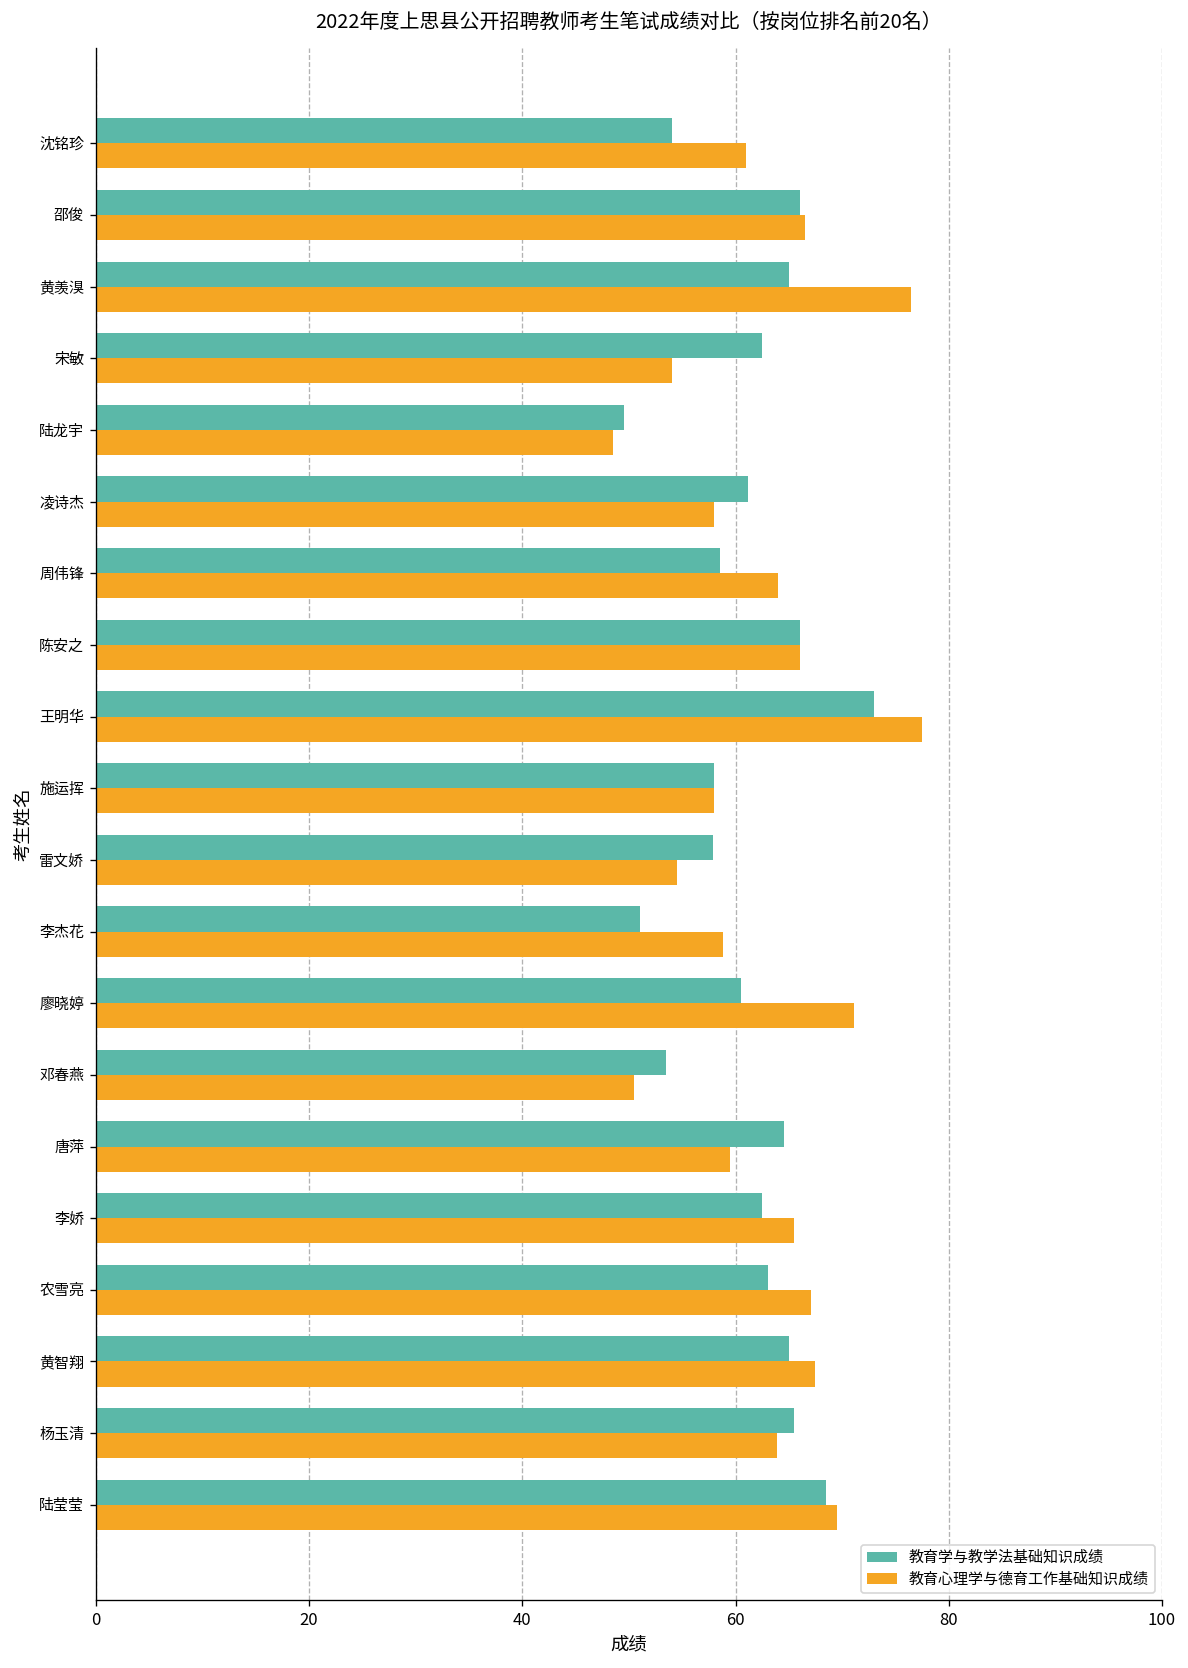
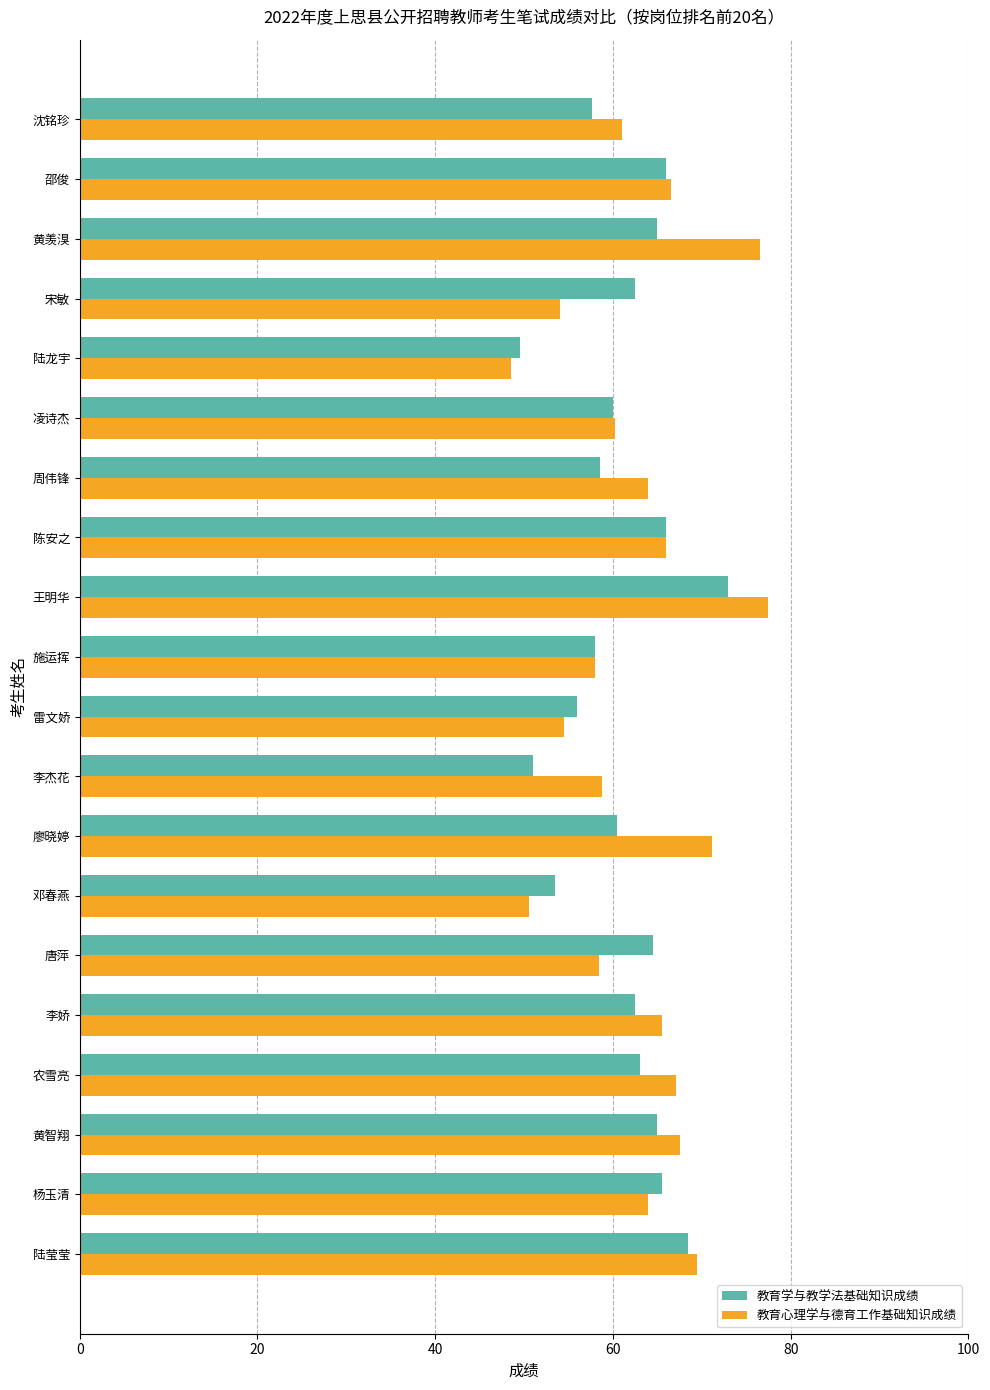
  {
    "教育学与教学法基础知识成绩": {
-     "沈铭珍": 54,
+     "沈铭珍": 58,
      "邵俊": 66,
      "黄羡湨": 65,
      "宋敏": 63,
      "陆龙宇": 50,
-     "凌诗杰": 61,
+     "凌诗杰": 60,
      "周伟锋": 59,
      "陈安之": 66,
      "王明华": 73,
      "施运挥": 58,
-     "雷文娇": 58,
+     "雷文娇": 56,
      "李杰花": 51,
      "廖晓婷": 61,
      "邓春燕": 54,
      "唐萍": 65,
      "李娇": 63,
      "农雪亮": 63,
      "黄智翔": 65,
      "杨玉清": 66,
      "陆莹莹": 69
    },
    "教育心理学与德育工作基础知识成绩": {
      "沈铭珍": 61,
      "邵俊": 67,
      "黄羡湨": 77,
      "宋敏": 54,
      "陆龙宇": 49,
-     "凌诗杰": 58,
+     "凌诗杰": 60,
      "周伟锋": 64,
      "陈安之": 66,
      "王明华": 78,
      "施运挥": 58,
      "雷文娇": 55,
      "李杰花": 59,
      "廖晓婷": 71,
      "邓春燕": 51,
-     "唐萍": 60,
+     "唐萍": 58,
      "李娇": 66,
      "农雪亮": 67,
      "黄智翔": 68,
      "杨玉清": 64,
      "陆莹莹": 70
    }
  }
